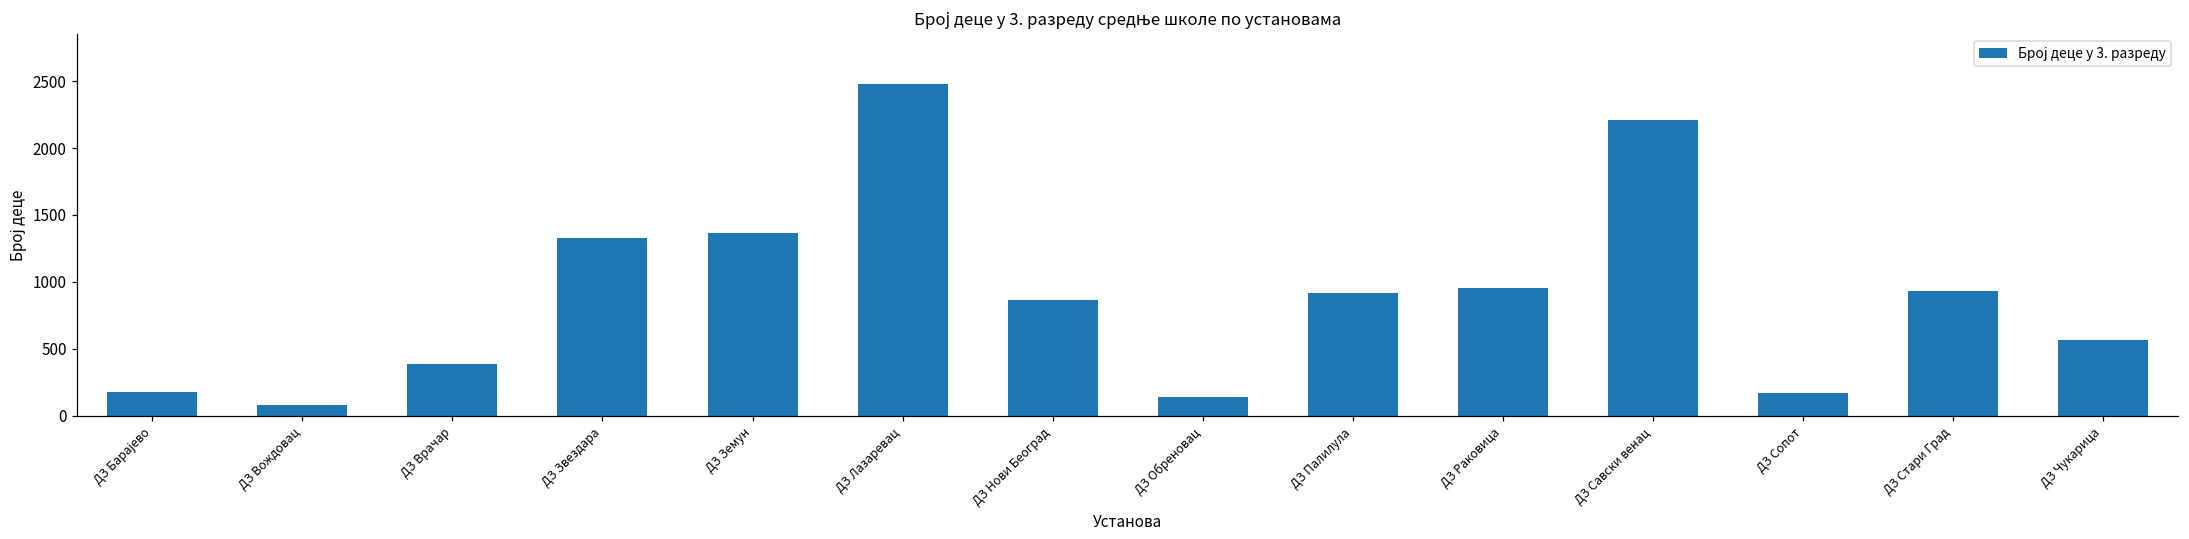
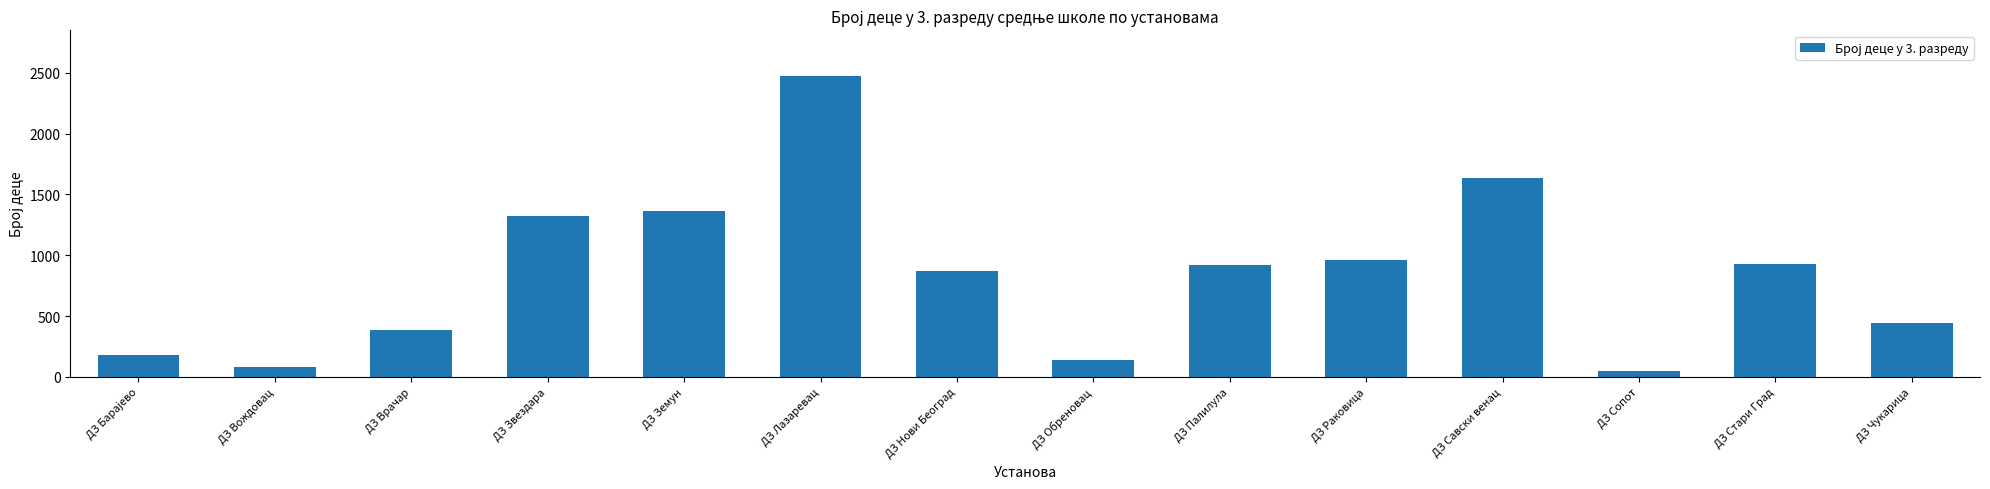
  {
    "ДЗ Барајево": 180,
    "ДЗ Вождовац": 80,
    "ДЗ Врачар": 380,
    "ДЗ Звездара": 1330,
    "ДЗ Земун": 1370,
    "ДЗ Лазаревац": 2480,
    "ДЗ Нови Београд": 870,
    "ДЗ Обреновац": 140,
    "ДЗ Палилула": 920,
    "ДЗ Раковица": 960,
-   "ДЗ Савски венац": 2210,
-   "ДЗ Сопот": 170,
+   "ДЗ Савски венац": 1640,
+   "ДЗ Сопот": 50,
    "ДЗ Стари Град": 930,
-   "ДЗ Чукарица": 570
+   "ДЗ Чукарица": 440
  }
